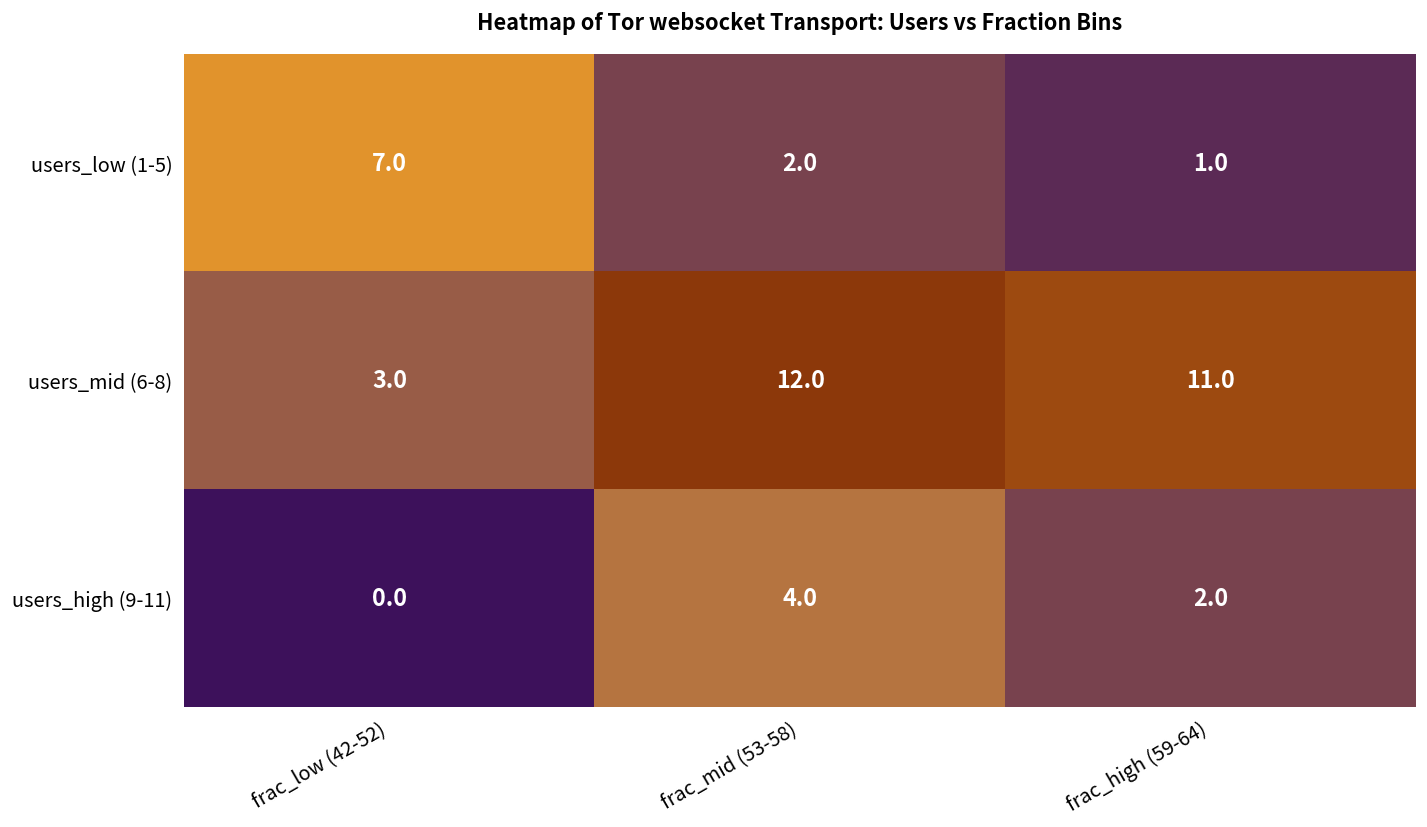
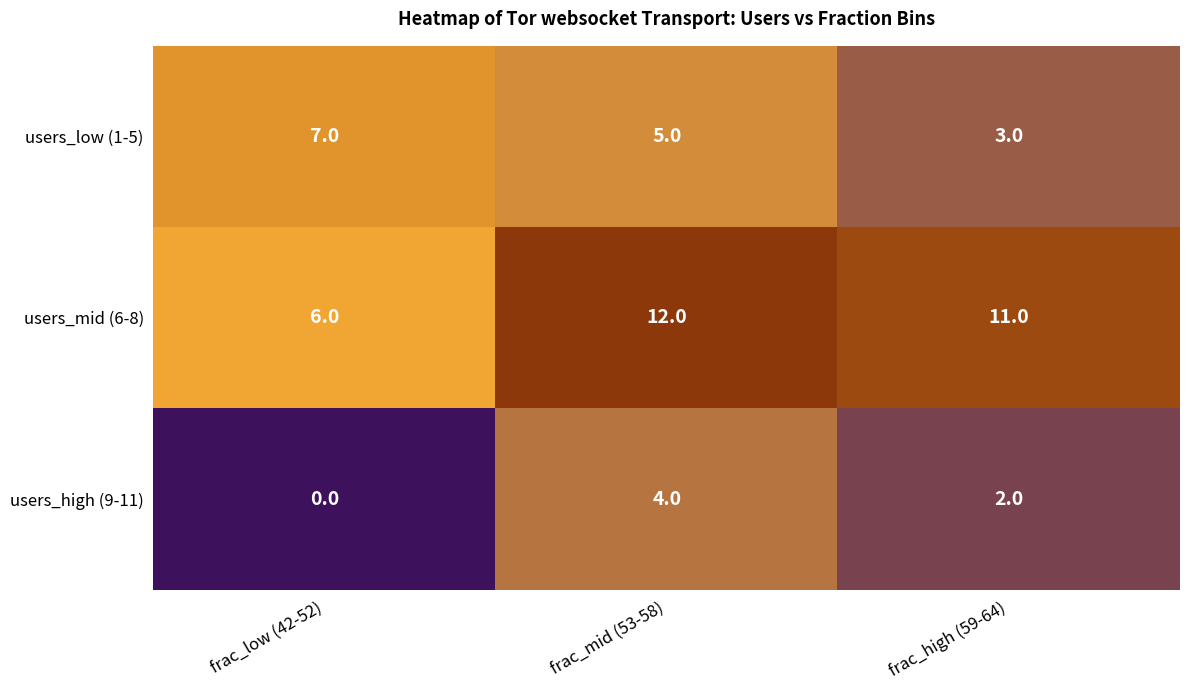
  {
    "users_low (1-5)": {
      "frac_low (42-52)": 7.0,
-     "frac_mid (53-58)": 2.0,
-     "frac_high (59-64)": 1.0
+     "frac_mid (53-58)": 5.0,
+     "frac_high (59-64)": 3.0
    },
    "users_mid (6-8)": {
-     "frac_low (42-52)": 3.0,
+     "frac_low (42-52)": 6.0,
      "frac_mid (53-58)": 12.0,
      "frac_high (59-64)": 11.0
    },
    "users_high (9-11)": {
      "frac_low (42-52)": 0.0,
      "frac_mid (53-58)": 4.0,
      "frac_high (59-64)": 2.0
    }
  }
